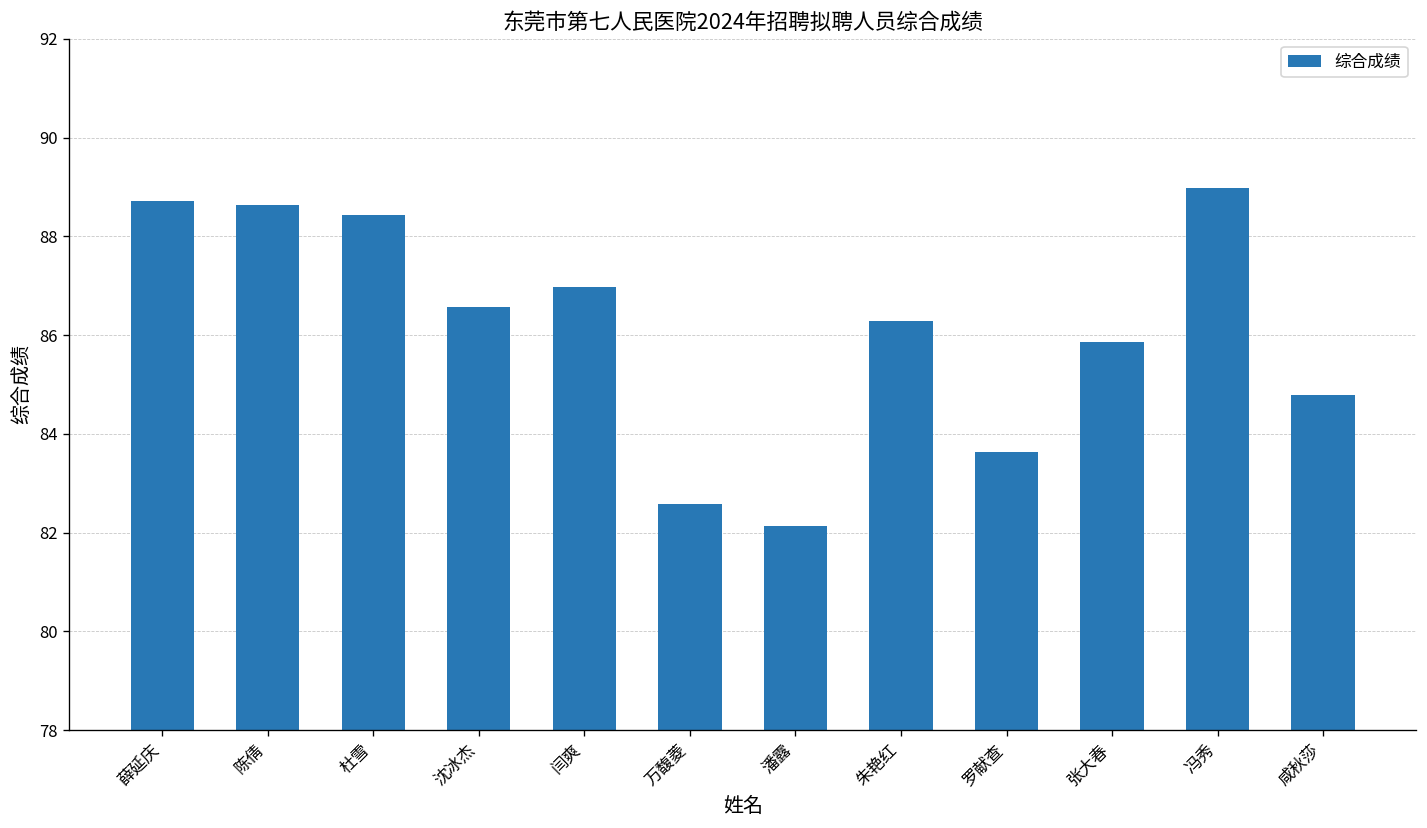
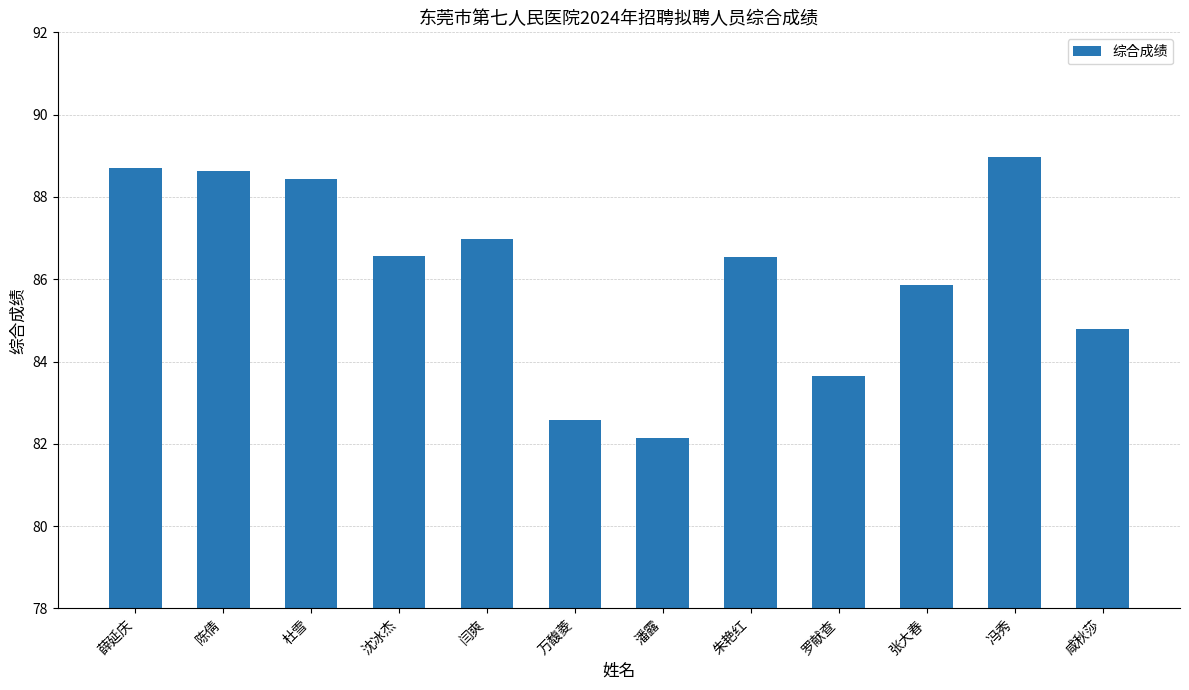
  {
    "薛延庆": 88.7,
    "陈倩": 88.6,
    "杜雪": 88.4,
    "沈冰杰": 86.6,
    "闫爽": 87.0,
    "万馥菱": 82.6,
    "潘露": 82.1,
-   "朱艳红": 86.3,
+   "朱艳红": 86.5,
    "罗献查": 83.6,
    "张大春": 85.9,
    "冯秀": 89.0,
    "咸秋莎": 84.8
  }
